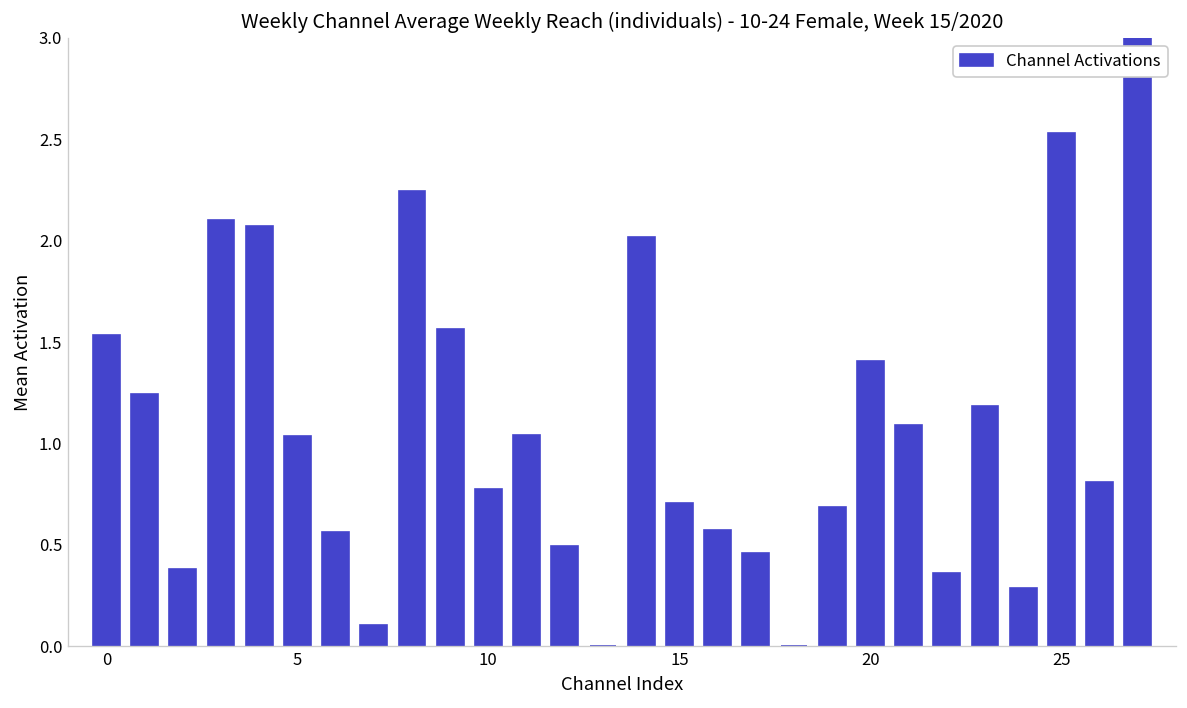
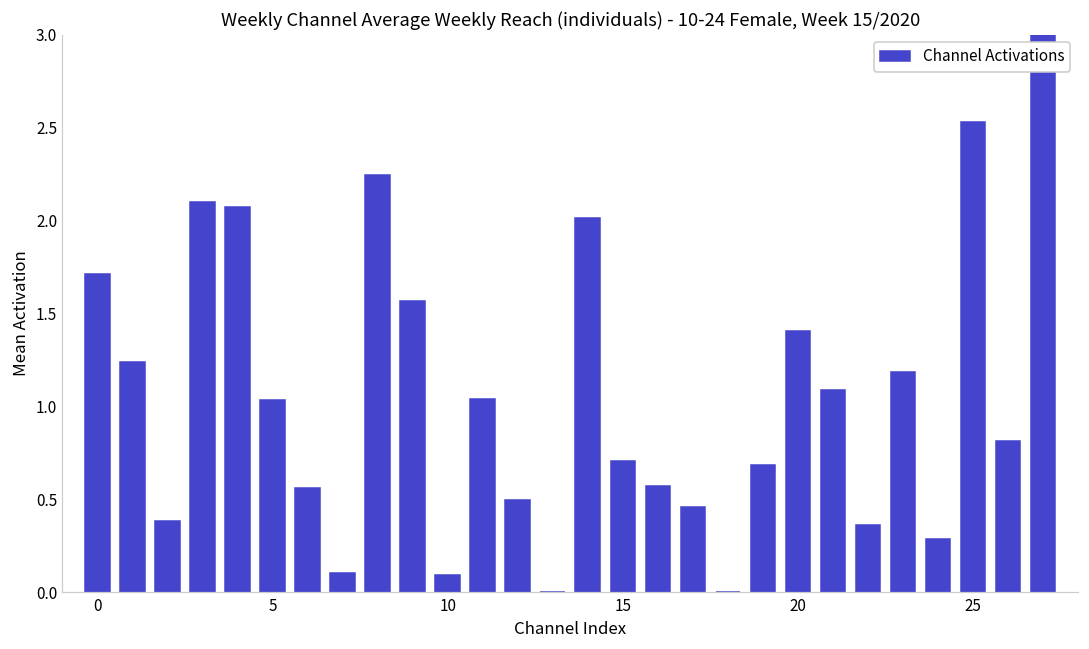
  {
-   "0": 1.54,
+   "0": 1.71,
    "5": 1.04,
-   "10": 0.77,
+   "10": 0.09,
    "15": 0.71,
    "20": 1.40,
    "25": 2.53
  }
